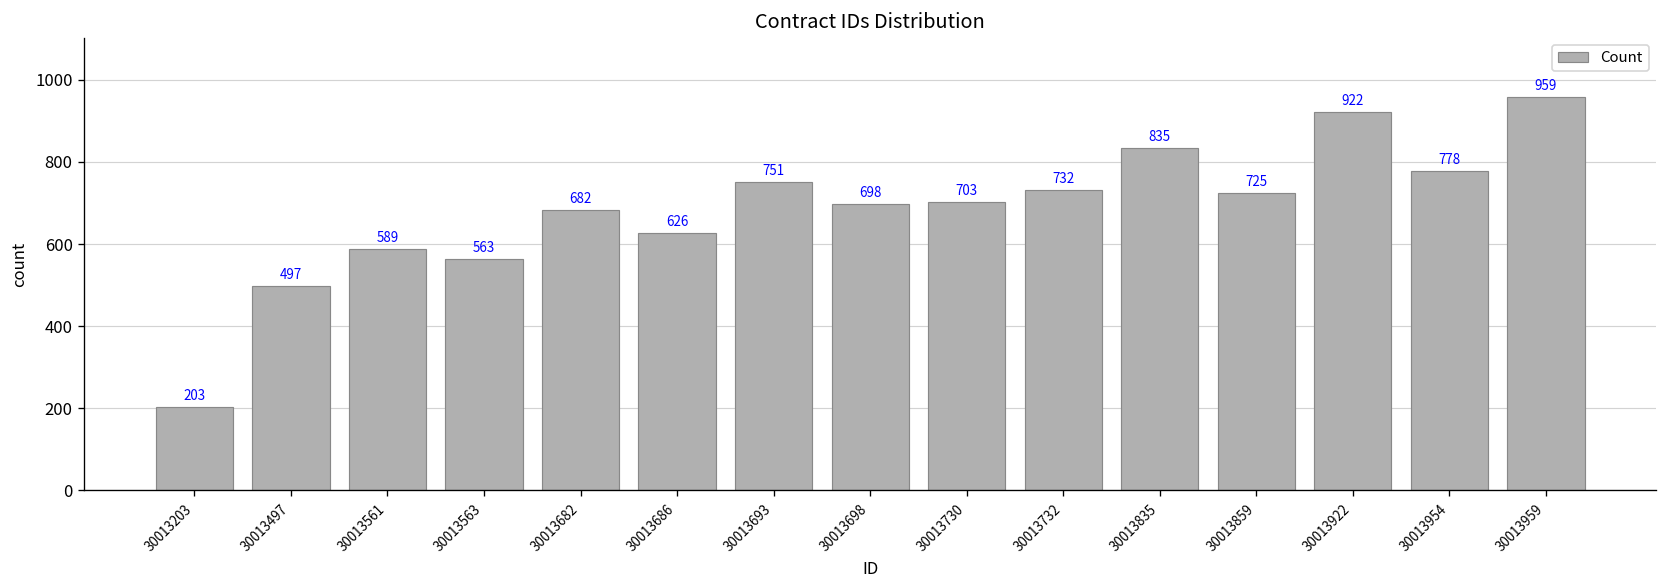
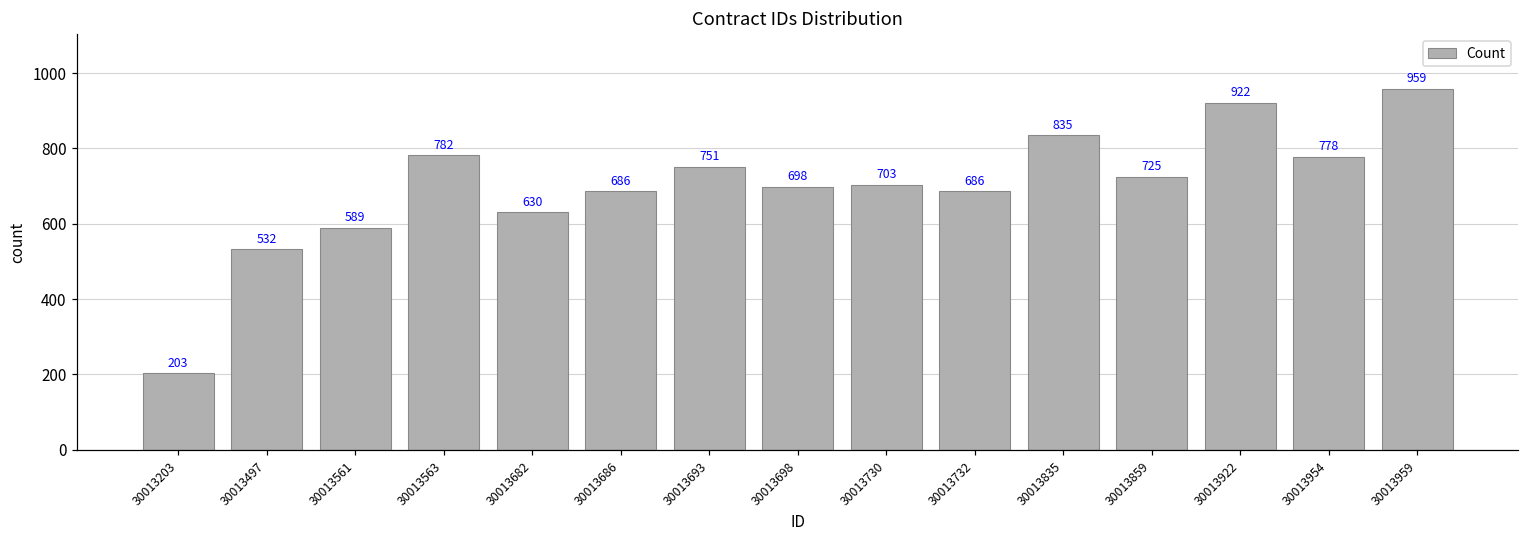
  {
    "30013203": 203,
-   "30013497": 497,
+   "30013497": 532,
    "30013561": 589,
-   "30013563": 563,
-   "30013682": 682,
-   "30013686": 626,
+   "30013563": 782,
+   "30013682": 630,
+   "30013686": 686,
    "30013693": 751,
    "30013698": 698,
    "30013730": 703,
-   "30013732": 732,
+   "30013732": 686,
    "30013835": 835,
    "30013859": 725,
    "30013922": 922,
    "30013954": 778,
    "30013959": 959
  }
